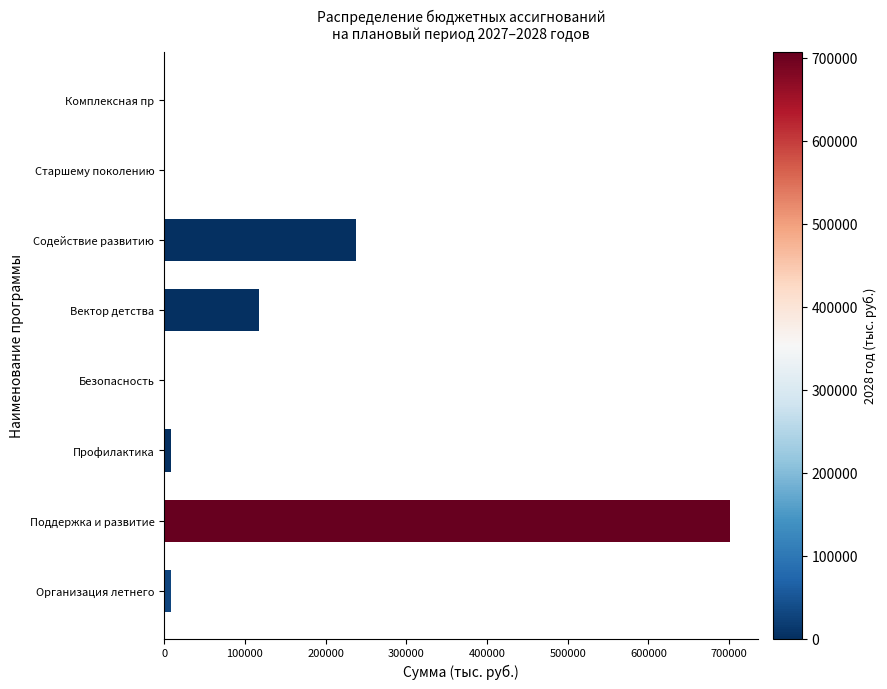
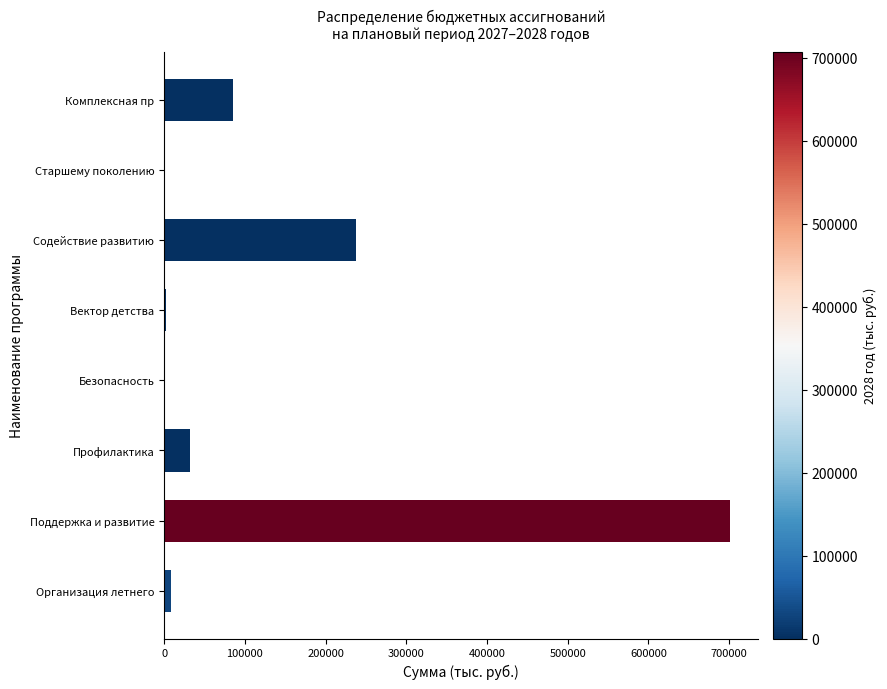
  {
-   "Комплексная пр": 0,
+   "Комплексная пр": 80000,
    "Содействие развитию": 240000,
-   "Вектор детства": 120000,
-   "Профилактика": 10000,
+   "Вектор детства": 0,
+   "Профилактика": 30000,
    "Поддержка и развитие": 700000,
    "Организация летнего": 10000
  }
